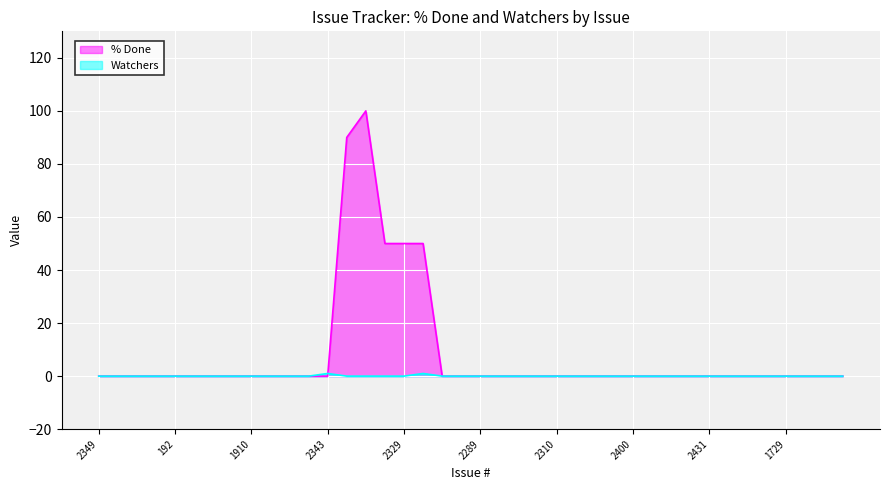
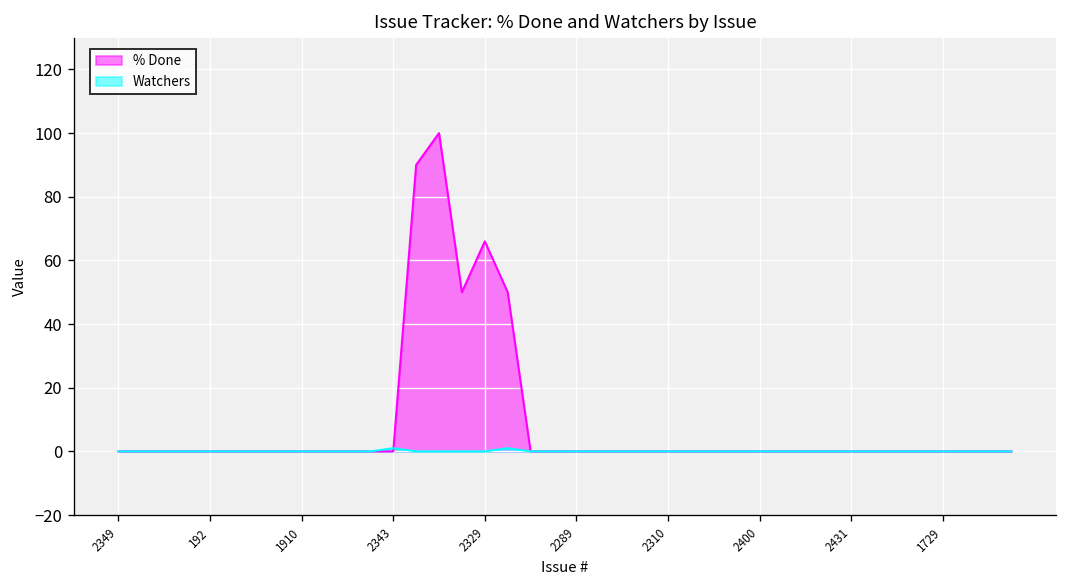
  {
    "% Done": {
      "2343": 0,
-     "2329": 50
+     "2329": 66
    },
    "Watchers": {
      "2343": 1,
      "2329": 0
    }
  }
